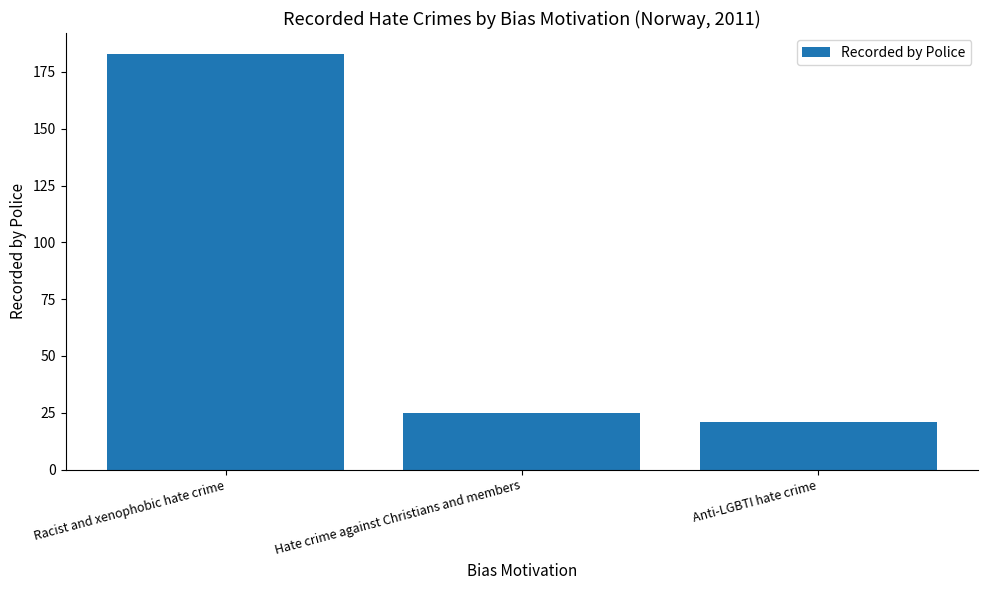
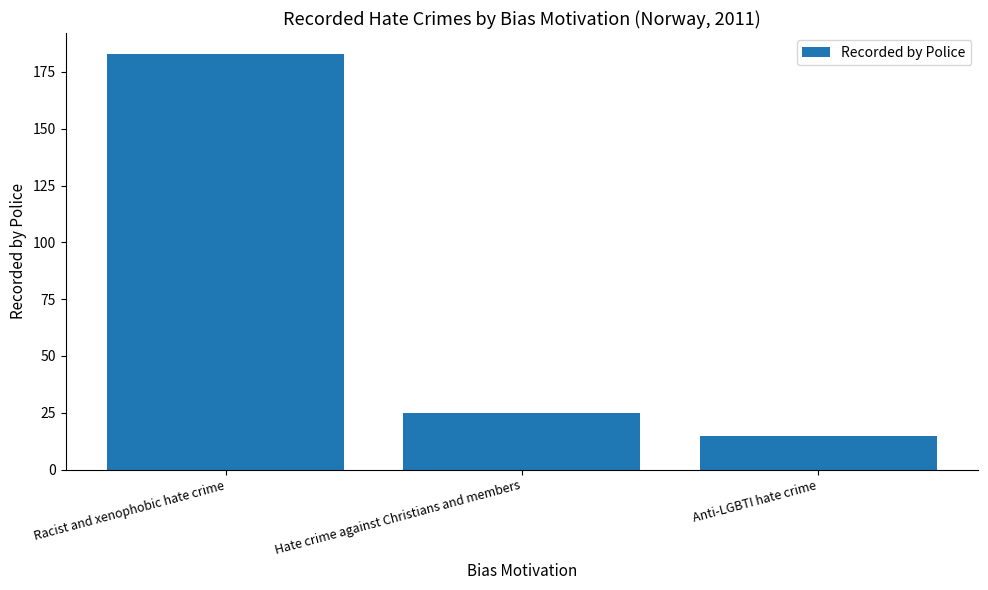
  {
    "Racist and xenophobic hate crime": 183,
    "Hate crime against Christians and members": 25,
-   "Anti-LGBTI hate crime": 21
+   "Anti-LGBTI hate crime": 15
  }
